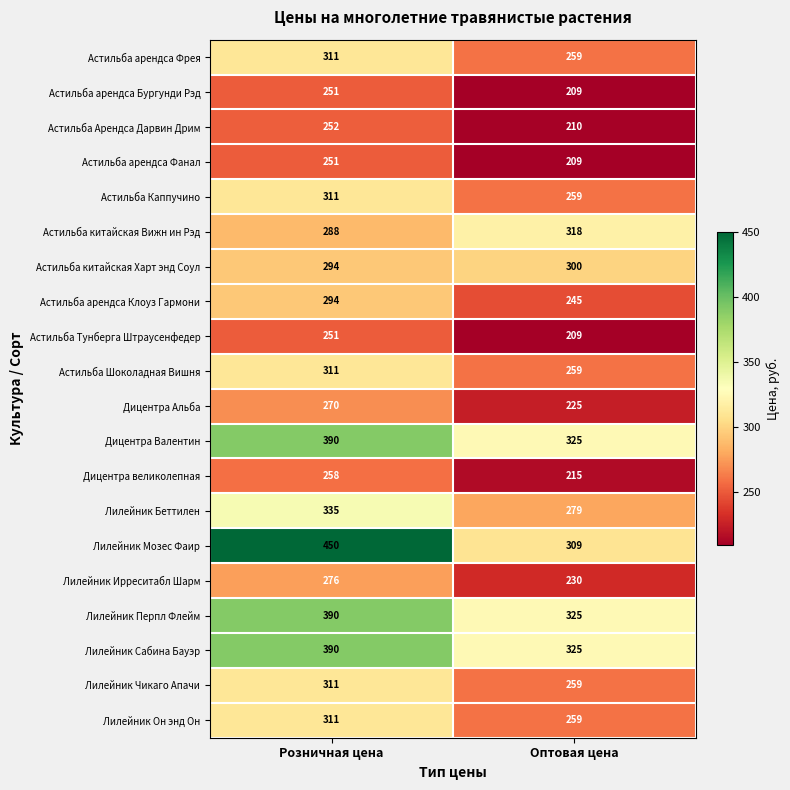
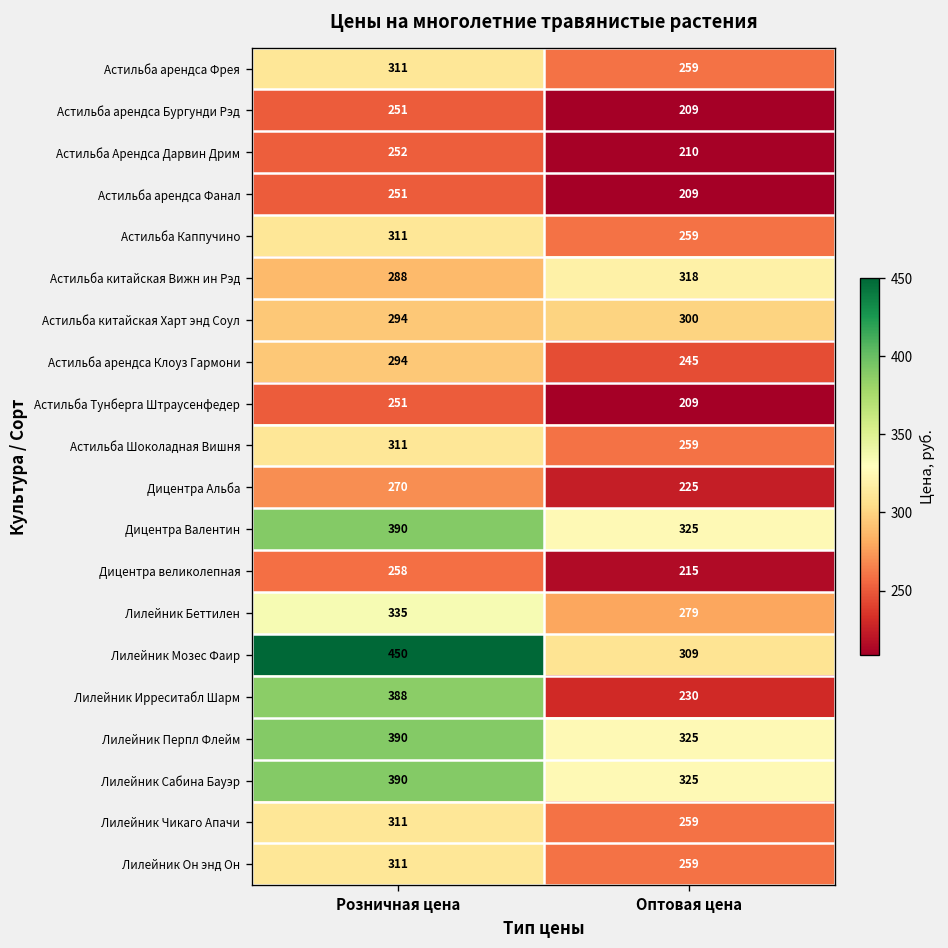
  {
    "Астильба арендса Фрея": {
      "Розничная цена": 311,
      "Оптовая цена": 259
    },
    "Астильба арендса Бургунди Рэд": {
      "Розничная цена": 251,
      "Оптовая цена": 209
    },
    "Астильба Арендса Дарвин Дрим": {
      "Розничная цена": 252,
      "Оптовая цена": 210
    },
    "Астильба арендса Фанал": {
      "Розничная цена": 251,
      "Оптовая цена": 209
    },
    "Астильба Каппучино": {
      "Розничная цена": 311,
      "Оптовая цена": 259
    },
    "Астильба китайская Вижн ин Рэд": {
      "Розничная цена": 288,
      "Оптовая цена": 318
    },
    "Астильба китайская Харт энд Соул": {
      "Розничная цена": 294,
      "Оптовая цена": 300
    },
    "Астильба арендса Клоуз Гармони": {
      "Розничная цена": 294,
      "Оптовая цена": 245
    },
    "Астильба Тунберга Штраусенфедер": {
      "Розничная цена": 251,
      "Оптовая цена": 209
    },
    "Астильба Шоколадная Вишня": {
      "Розничная цена": 311,
      "Оптовая цена": 259
    },
    "Дицентра Альба": {
      "Розничная цена": 270,
      "Оптовая цена": 225
    },
    "Дицентра Валентин": {
      "Розничная цена": 390,
      "Оптовая цена": 325
    },
    "Дицентра великолепная": {
      "Розничная цена": 258,
      "Оптовая цена": 215
    },
    "Лилейник Беттилен": {
      "Розничная цена": 335,
      "Оптовая цена": 279
    },
    "Лилейник Мозес Фаир": {
      "Розничная цена": 450,
      "Оптовая цена": 309
    },
    "Лилейник Ирреситабл Шарм": {
-     "Розничная цена": 276,
+     "Розничная цена": 388,
      "Оптовая цена": 230
    },
    "Лилейник Перпл Флейм": {
      "Розничная цена": 390,
      "Оптовая цена": 325
    },
    "Лилейник Сабина Бауэр": {
      "Розничная цена": 390,
      "Оптовая цена": 325
    },
    "Лилейник Чикаго Апачи": {
      "Розничная цена": 311,
      "Оптовая цена": 259
    },
    "Лилейник Он энд Он": {
      "Розничная цена": 311,
      "Оптовая цена": 259
    }
  }
